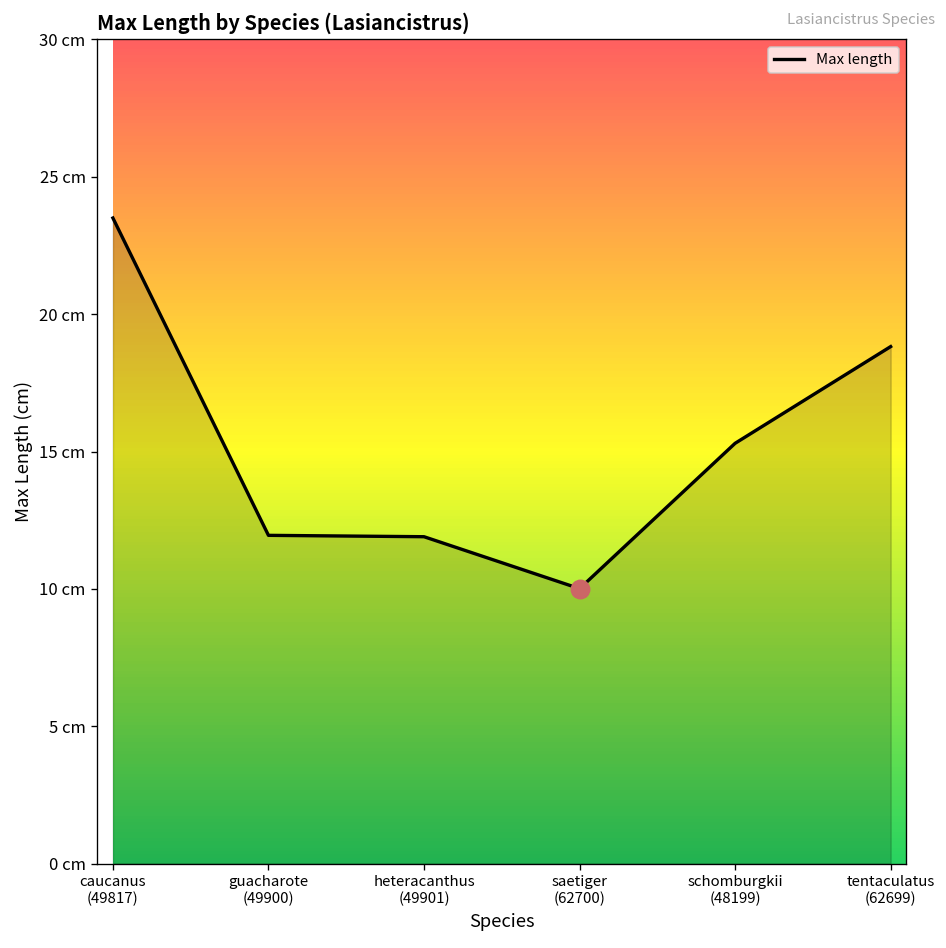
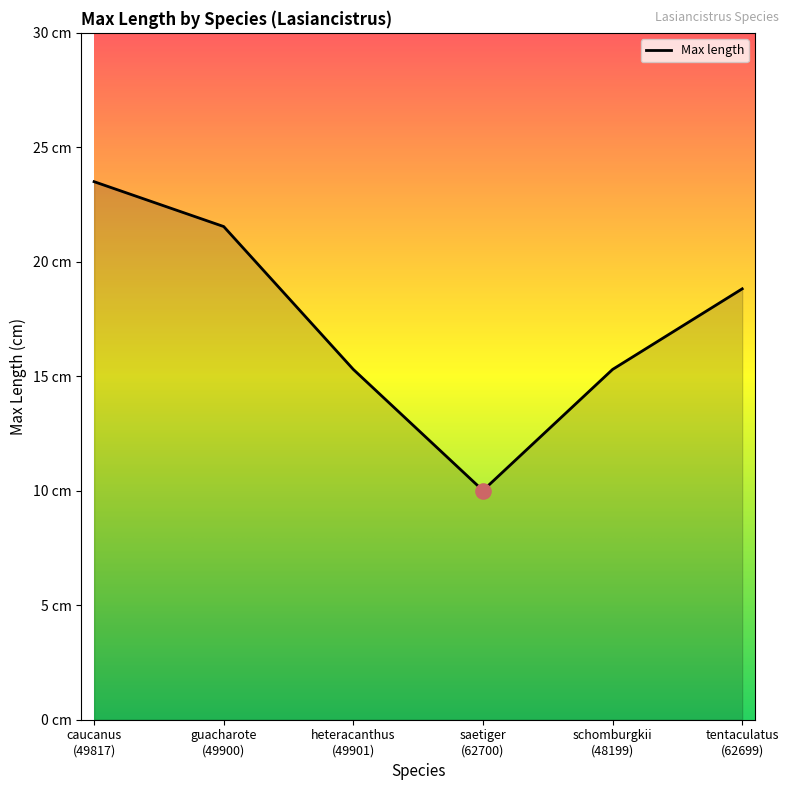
  {
    "Max length": {
      "caucanus (49817)": "23.5 cm",
-     "guacharote (49900)": "12.0 cm",
-     "heteracanthus (49901)": "11.9 cm",
+     "guacharote (49900)": "21.5 cm",
+     "heteracanthus (49901)": "15.3 cm",
      "schomburgkii (48199)": "15.3 cm",
      "tentaculatus (62699)": "18.8 cm"
    }
  }
